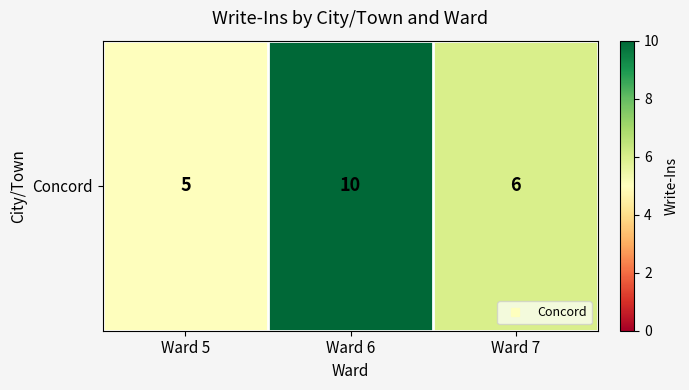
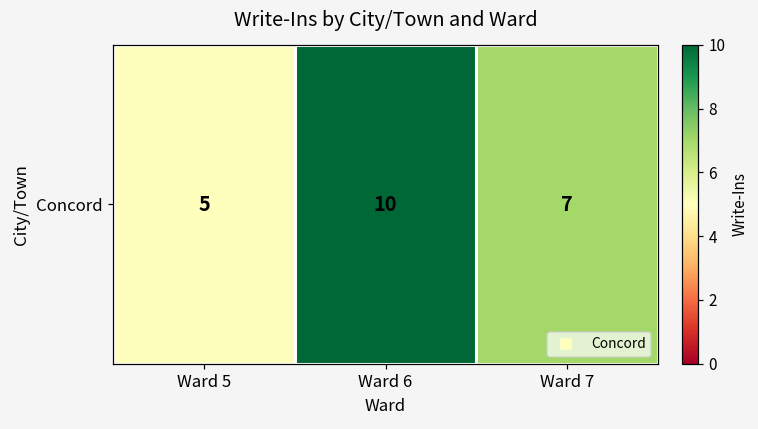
  {
    "Concord": {
      "Ward 5": 5,
      "Ward 6": 10,
-     "Ward 7": 6
+     "Ward 7": 7
    }
  }
